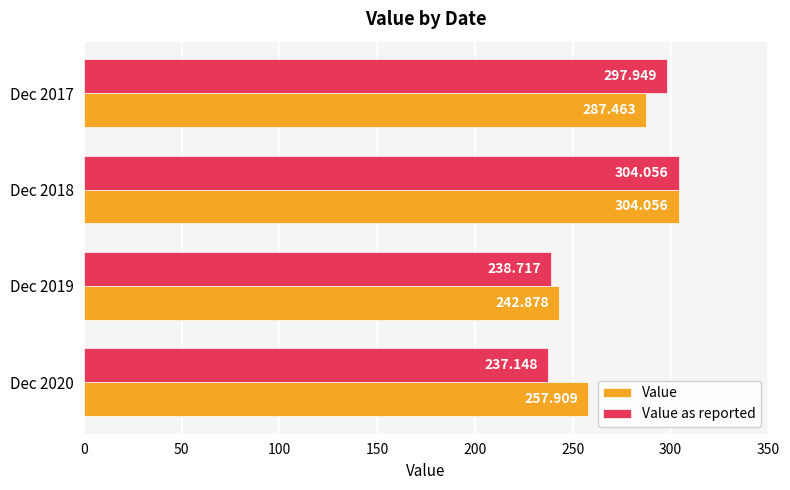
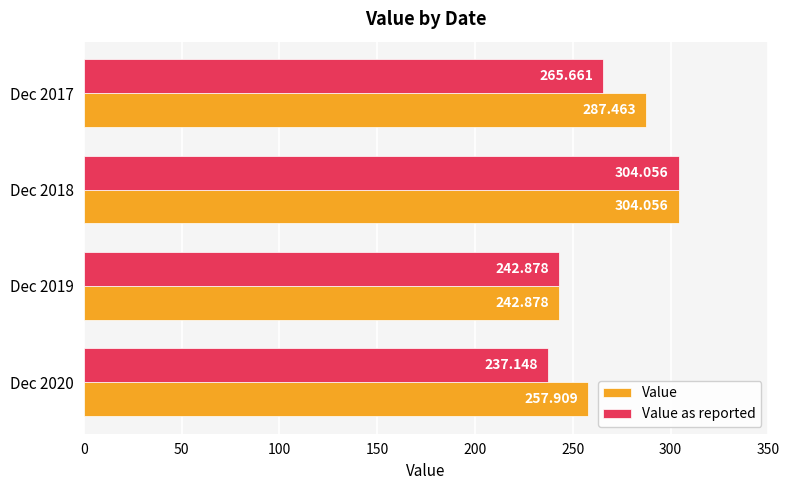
  {
    "Value": {
      "Dec 2017": 287.463,
      "Dec 2018": 304.056,
      "Dec 2019": 242.878,
      "Dec 2020": 257.909
    },
    "Value as reported": {
-     "Dec 2017": 297.949,
+     "Dec 2017": 265.661,
      "Dec 2018": 304.056,
-     "Dec 2019": 238.717,
+     "Dec 2019": 242.878,
      "Dec 2020": 237.148
    }
  }
